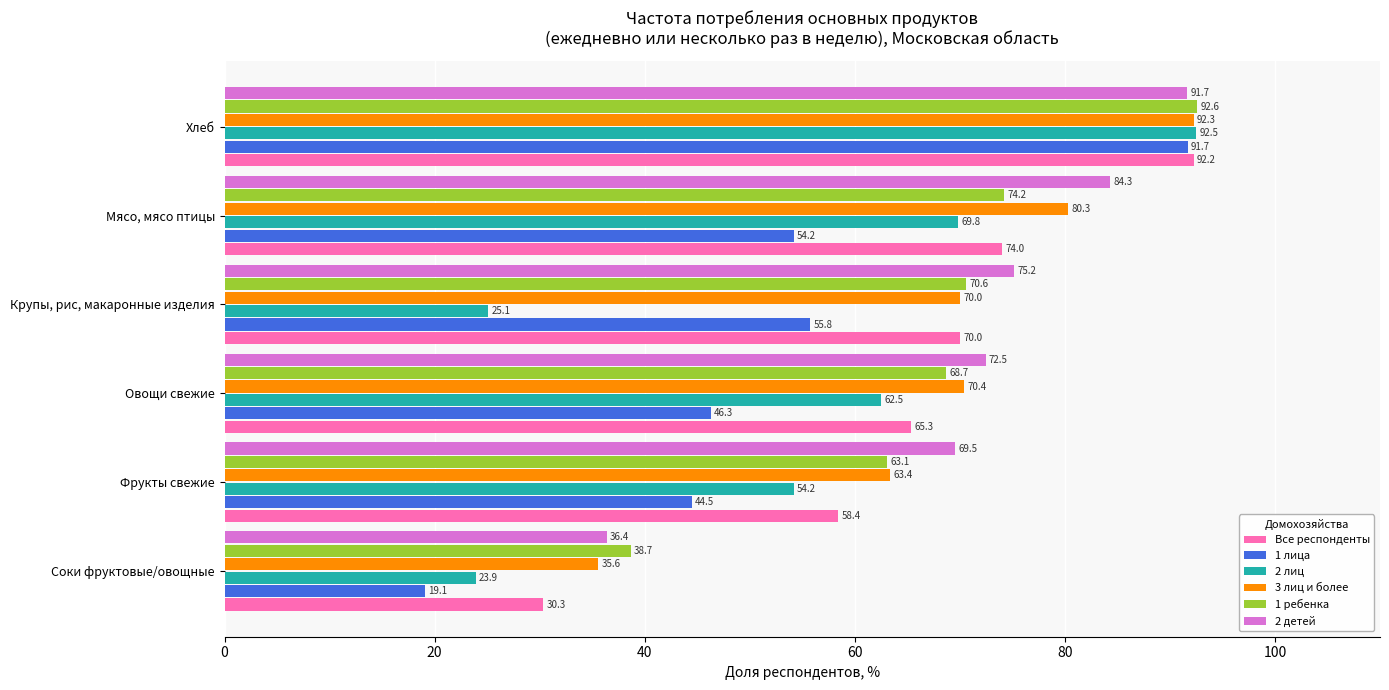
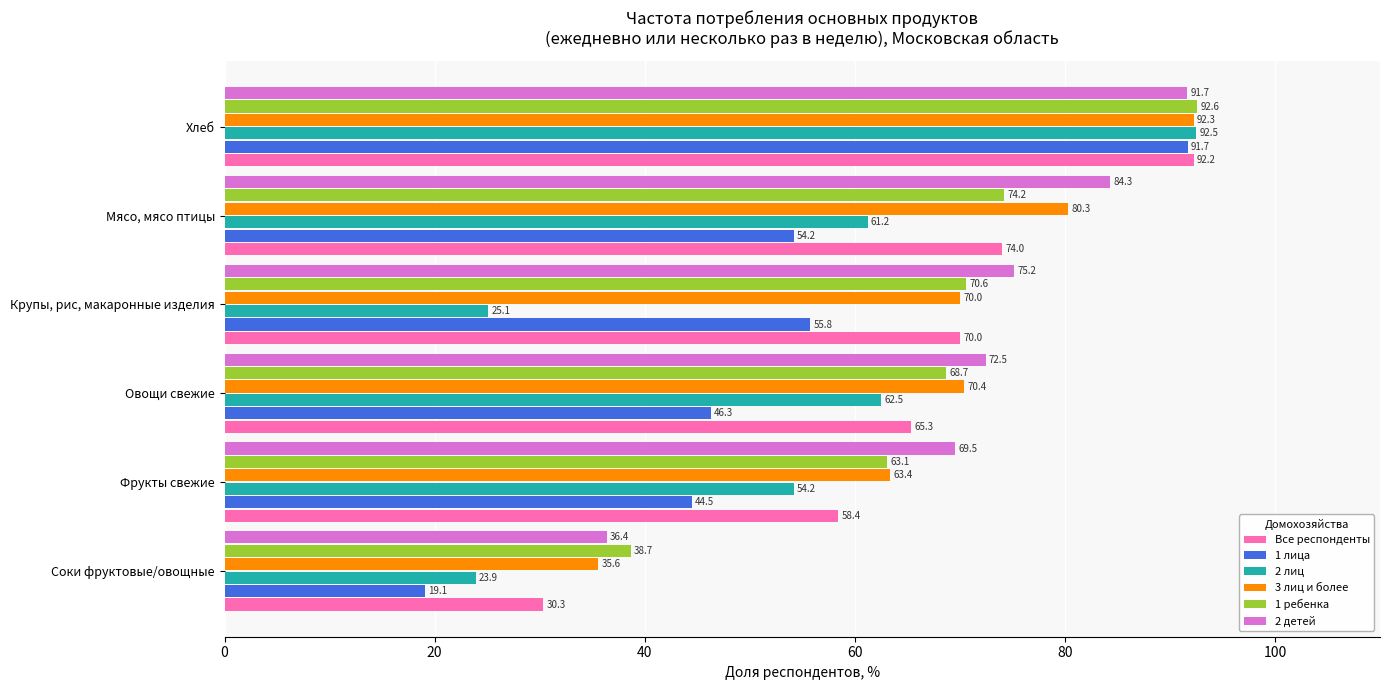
  {
    "1 лица": {
      "Хлеб": 91.7,
      "Мясо, мясо птицы": 54.2,
      "Крупы, рис, макаронные изделия": 55.8,
      "Овощи свежие": 46.3,
      "Фрукты свежие": 44.5,
      "Соки фруктовые/овощные": 19.1
    },
    "2 лиц": {
      "Хлеб": 92.5,
-     "Мясо, мясо птицы": 69.8,
+     "Мясо, мясо птицы": 61.2,
      "Крупы, рис, макаронные изделия": 25.1,
      "Овощи свежие": 62.5,
      "Фрукты свежие": 54.2,
      "Соки фруктовые/овощные": 23.9
    },
    "3 лиц и более": {
      "Хлеб": 92.3,
      "Мясо, мясо птицы": 80.3,
      "Крупы, рис, макаронные изделия": 70.0,
      "Овощи свежие": 70.4,
      "Фрукты свежие": 63.4,
      "Соки фруктовые/овощные": 35.6
    },
    "1 ребенка": {
      "Хлеб": 92.6,
      "Мясо, мясо птицы": 74.2,
      "Крупы, рис, макаронные изделия": 70.6,
      "Овощи свежие": 68.7,
      "Фрукты свежие": 63.1,
      "Соки фруктовые/овощные": 38.7
    }
  }
